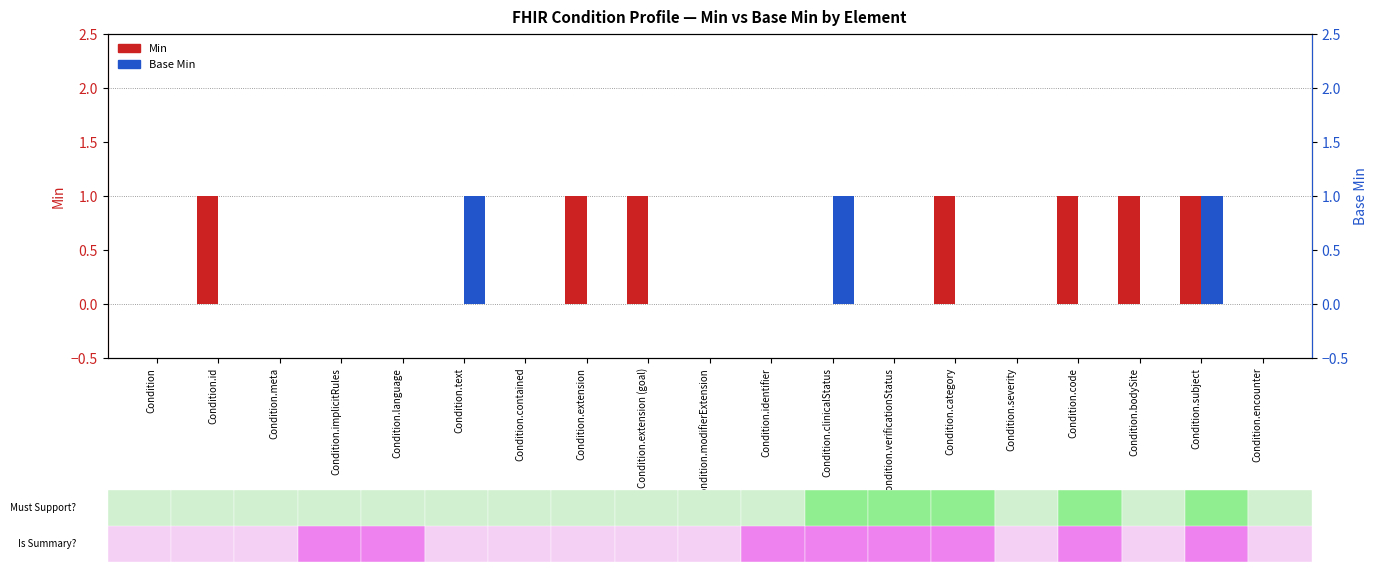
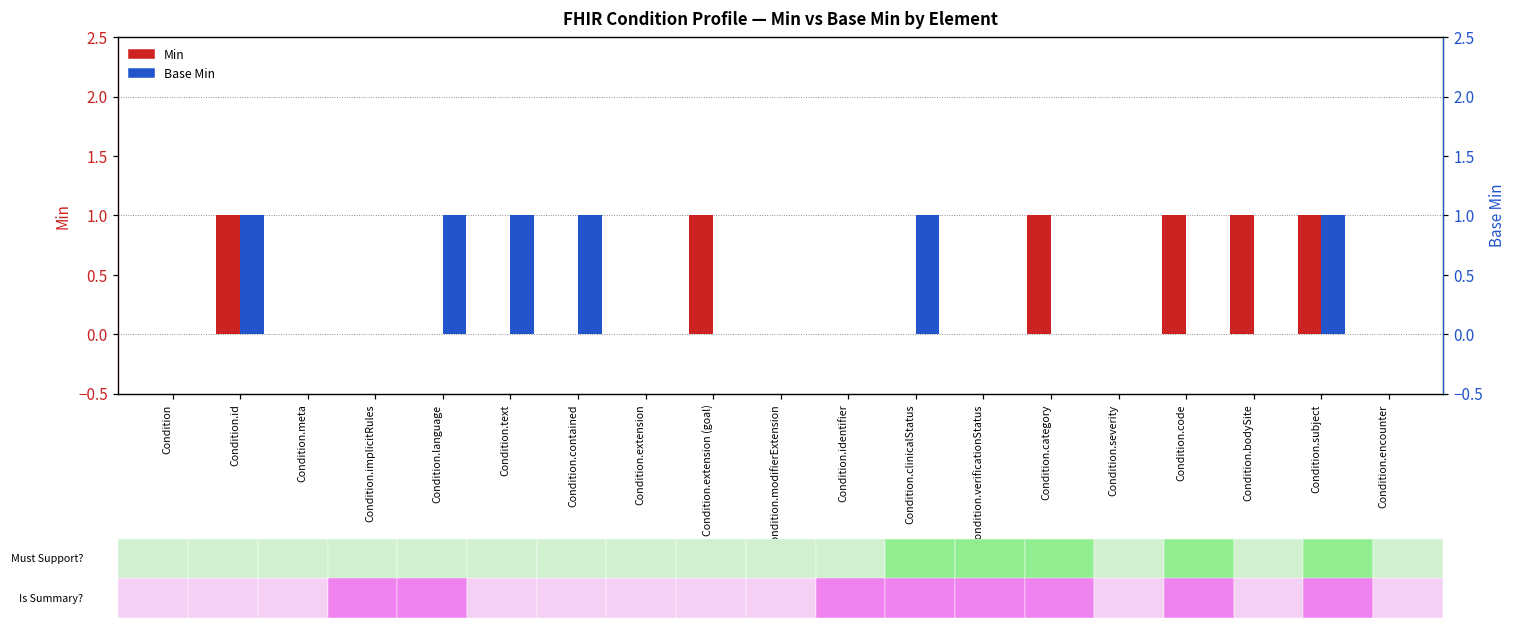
  {
    "Min": {
      "Condition": 0,
      "Condition.id": 1,
      "Condition.meta": 0,
      "Condition.implicitRules": 0,
      "Condition.language": 0,
      "Condition.text": 0,
      "Condition.contained": 0,
-     "Condition.extension": 1,
+     "Condition.extension": 0,
      "Condition.extension (goal)": 1,
      "Condition.modifierExtension": 0,
      "Condition.identifier": 0,
      "Condition.clinicalStatus": 0,
      "Condition.verificationStatus": 0,
      "Condition.category": 1,
      "Condition.severity": 0,
      "Condition.code": 1,
      "Condition.bodySite": 1,
      "Condition.subject": 1,
      "Condition.encounter": 0
    },
    "Base Min": {
      "Condition": 0,
-     "Condition.id": 0,
+     "Condition.id": 1,
      "Condition.meta": 0,
      "Condition.implicitRules": 0,
-     "Condition.language": 0,
+     "Condition.language": 1,
      "Condition.text": 1,
-     "Condition.contained": 0,
+     "Condition.contained": 1,
      "Condition.extension": 0,
      "Condition.extension (goal)": 0,
      "Condition.modifierExtension": 0,
      "Condition.identifier": 0,
      "Condition.clinicalStatus": 1,
      "Condition.verificationStatus": 0,
      "Condition.category": 0,
      "Condition.severity": 0,
      "Condition.code": 0,
      "Condition.bodySite": 0,
      "Condition.subject": 1,
      "Condition.encounter": 0
    }
  }
